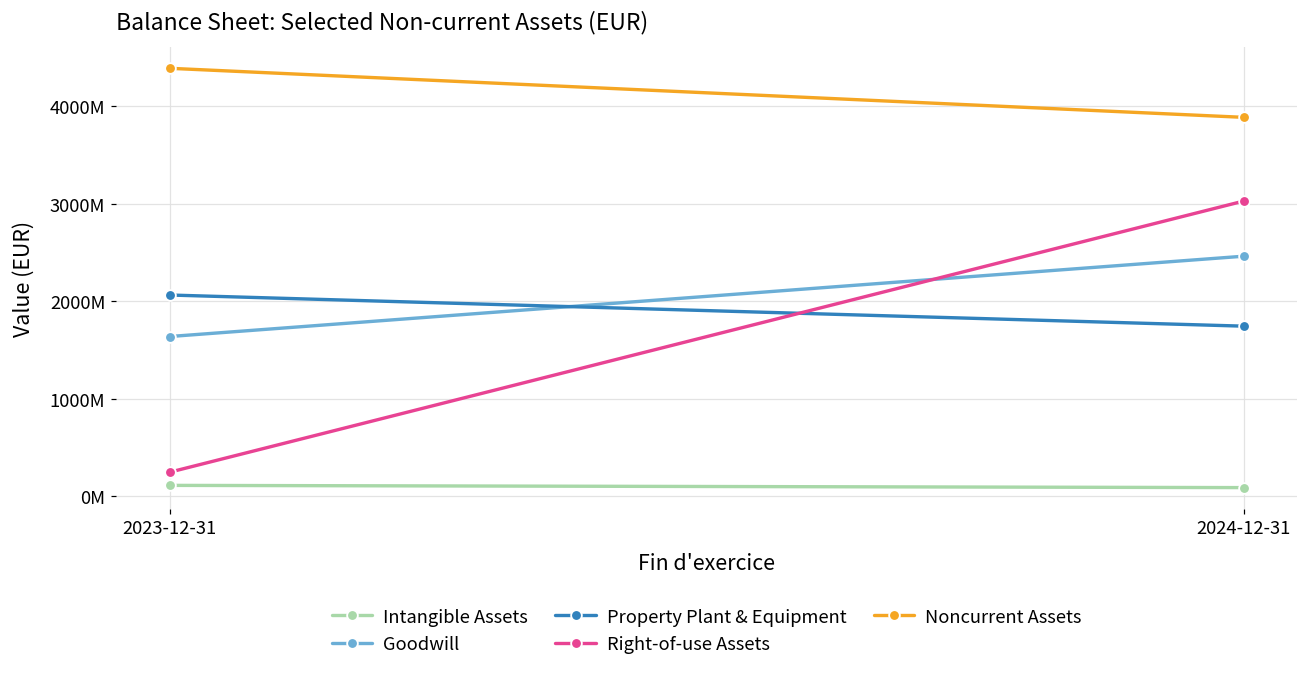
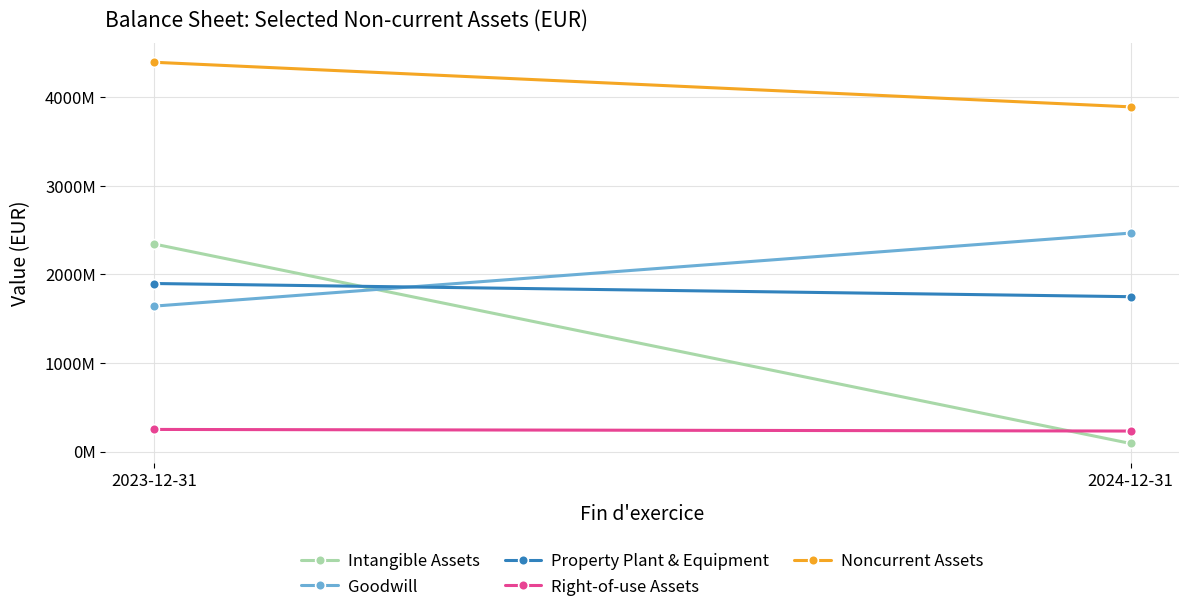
  {
    "Intangible Assets": {
-     "2023-12-31": 100000000,
+     "2023-12-31": 2300000000,
      "2024-12-31": 100000000
    },
    "Goodwill": {
      "2023-12-31": 1600000000,
      "2024-12-31": 2500000000
    },
    "Property Plant & Equipment": {
-     "2023-12-31": 2100000000,
+     "2023-12-31": 1900000000,
      "2024-12-31": 1700000000
    },
    "Right-of-use Assets": {
      "2023-12-31": 200000000,
-     "2024-12-31": 3000000000
+     "2024-12-31": 200000000
    },
    "Noncurrent Assets": {
      "2023-12-31": 4400000000,
      "2024-12-31": 3900000000
    }
  }
